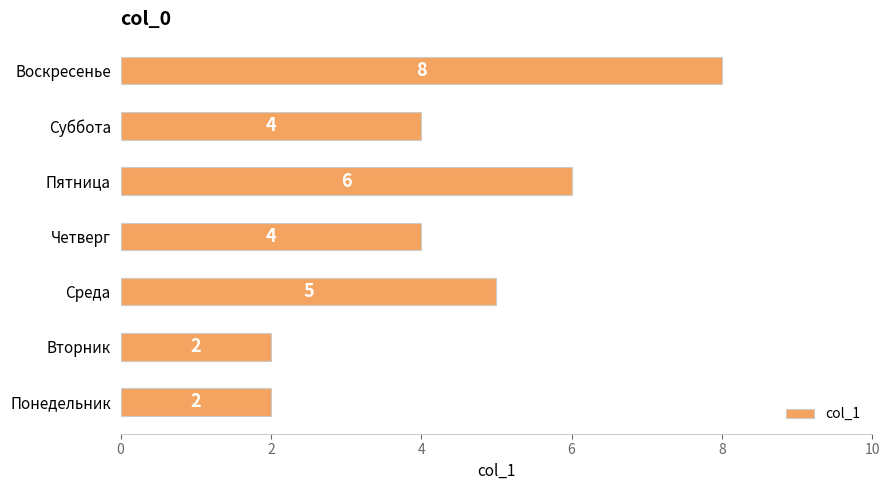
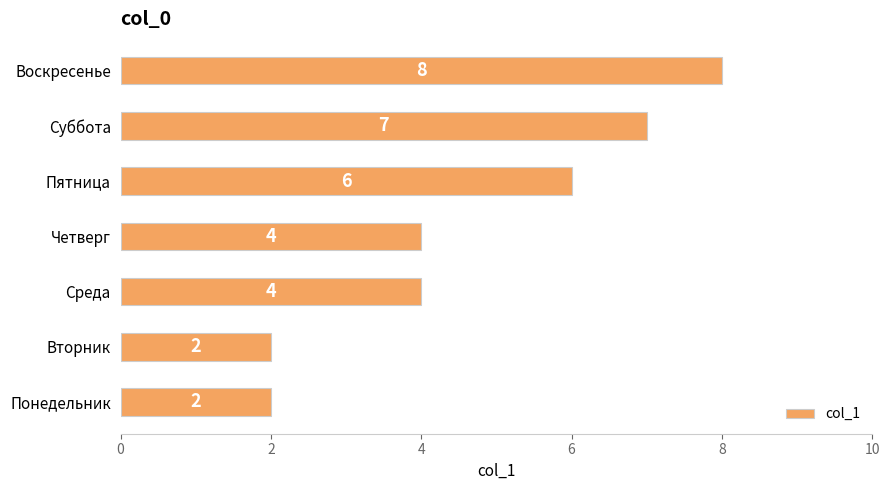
  {
    "Воскресенье": 8,
-   "Суббота": 4,
+   "Суббота": 7,
    "Пятница": 6,
    "Четверг": 4,
-   "Среда": 5,
+   "Среда": 4,
    "Вторник": 2,
    "Понедельник": 2
  }
